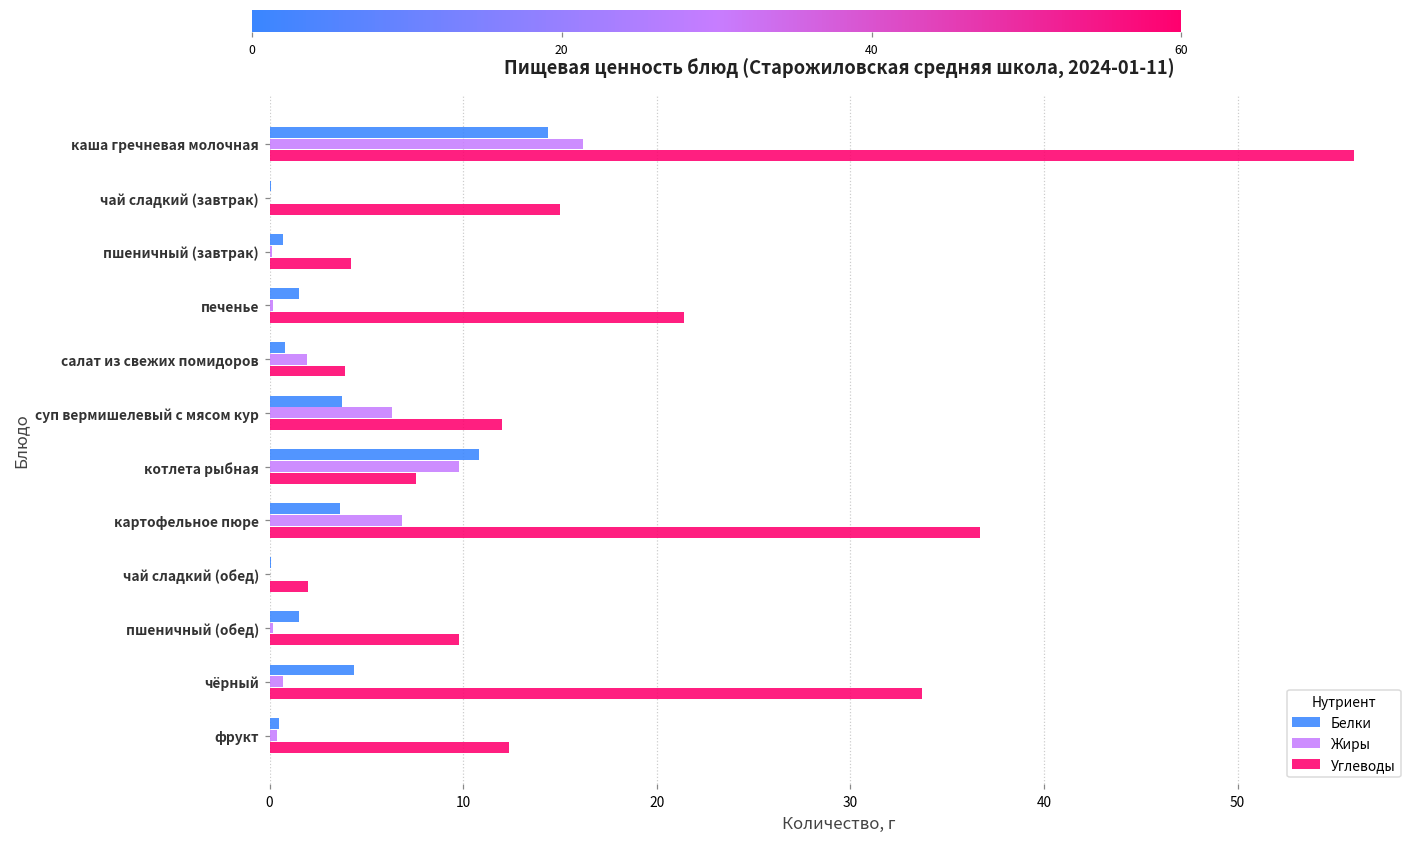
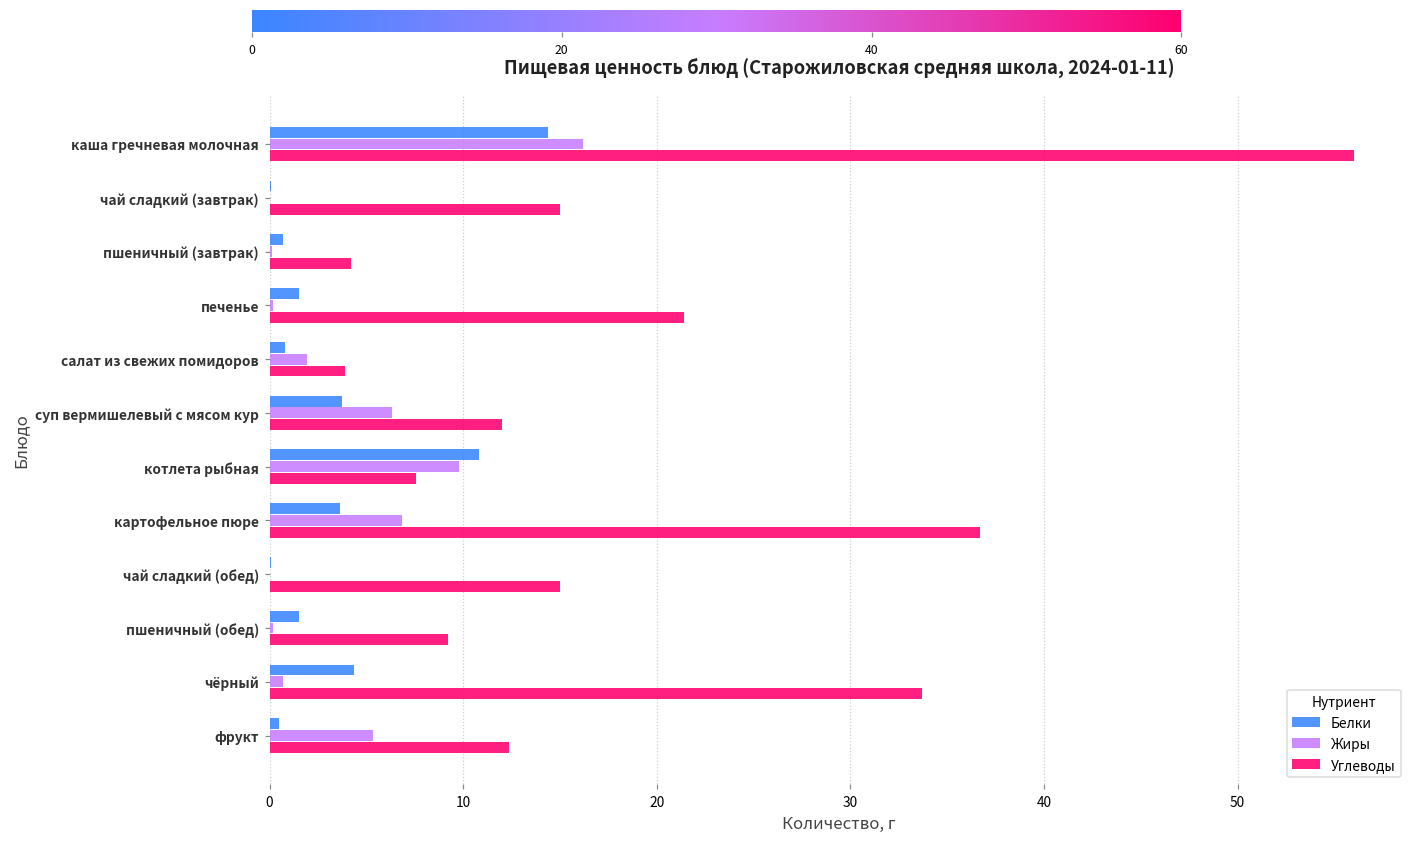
  {
    "Белки": {
      "каша гречневая молочная": 14.4,
      "пшеничный (завтрак)": 0.7,
      "печенье": 1.5,
      "салат из свежих помидоров": 0.8,
      "суп вермишелевый с мясом кур": 3.7,
      "котлета рыбная": 10.8,
      "картофельное пюре": 3.7,
      "пшеничный (обед)": 1.5,
      "чёрный": 4.3,
      "фрукт": 0.5
    },
    "Жиры": {
      "каша гречневая молочная": 16.2,
      "печенье": 0.2,
      "салат из свежих помидоров": 2.0,
      "суп вермишелевый с мясом кур": 6.3,
      "котлета рыбная": 9.8,
      "картофельное пюре": 6.8,
      "пшеничный (обед)": 0.2,
      "чёрный": 0.7,
-     "фрукт": 0.4
+     "фрукт": 5.4
    },
    "Углеводы": {
      "каша гречневая молочная": 56.0,
      "чай сладкий (завтрак)": 15.0,
      "пшеничный (завтрак)": 4.2,
      "печенье": 21.4,
      "салат из свежих помидоров": 3.9,
      "суп вермишелевый с мясом кур": 12.0,
      "котлета рыбная": 7.6,
      "картофельное пюре": 36.7,
-     "чай сладкий (обед)": 2,
-     "пшеничный (обед)": 9.8,
+     "чай сладкий (обед)": 15,
+     "пшеничный (обед)": 9.2,
      "чёрный": 33.7,
      "фрукт": 12.4
    }
  }
